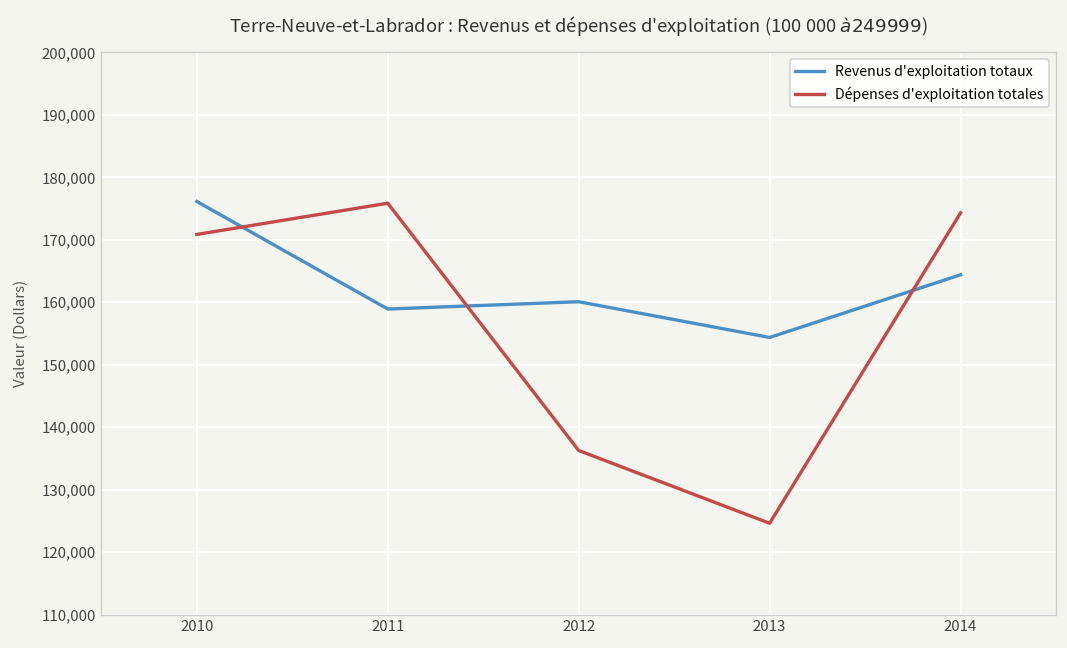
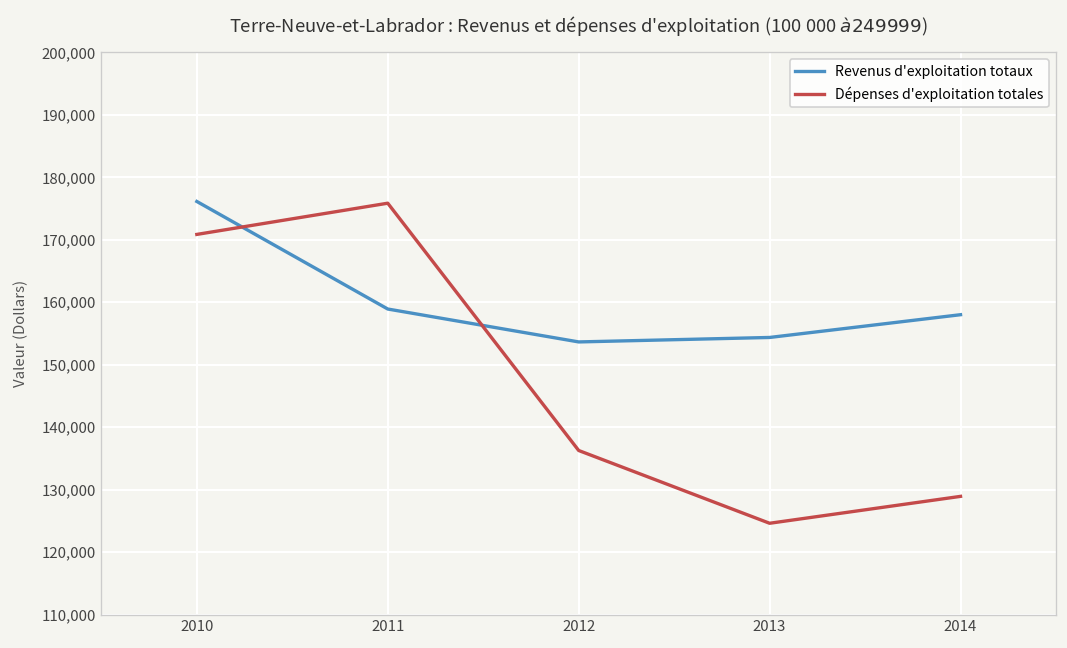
  {
    "Revenus d'exploitation totaux": {
      "2010": "176,000",
      "2011": "159,000",
-     "2012": "160,000",
+     "2012": "154,000",
      "2013": "154,000",
-     "2014": "164,000"
+     "2014": "158,000"
    },
    "Dépenses d'exploitation totales": {
      "2010": "171,000",
      "2011": "176,000",
      "2012": "136,000",
      "2013": "125,000",
-     "2014": "174,000"
+     "2014": "129,000"
    }
  }
